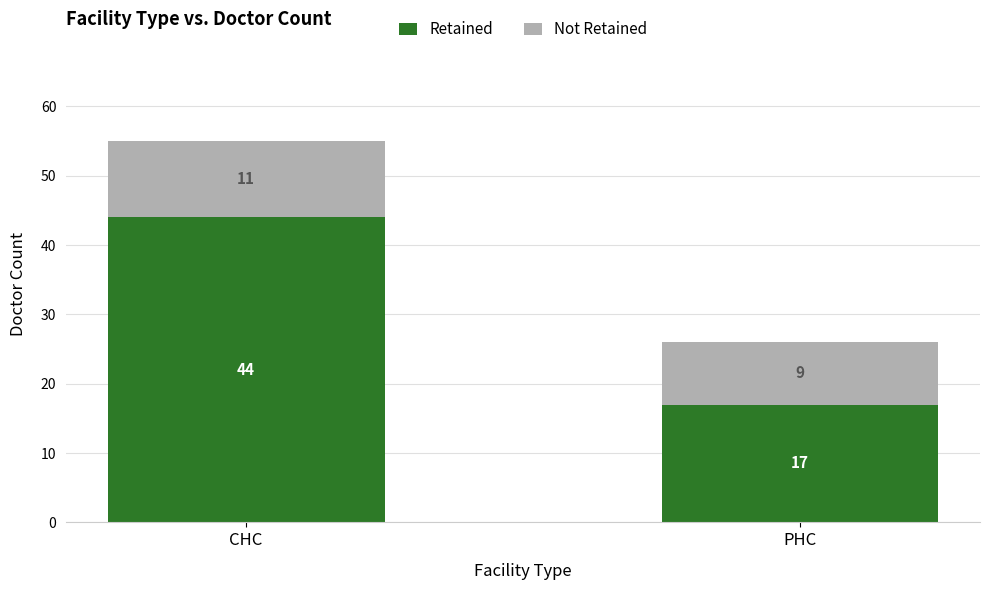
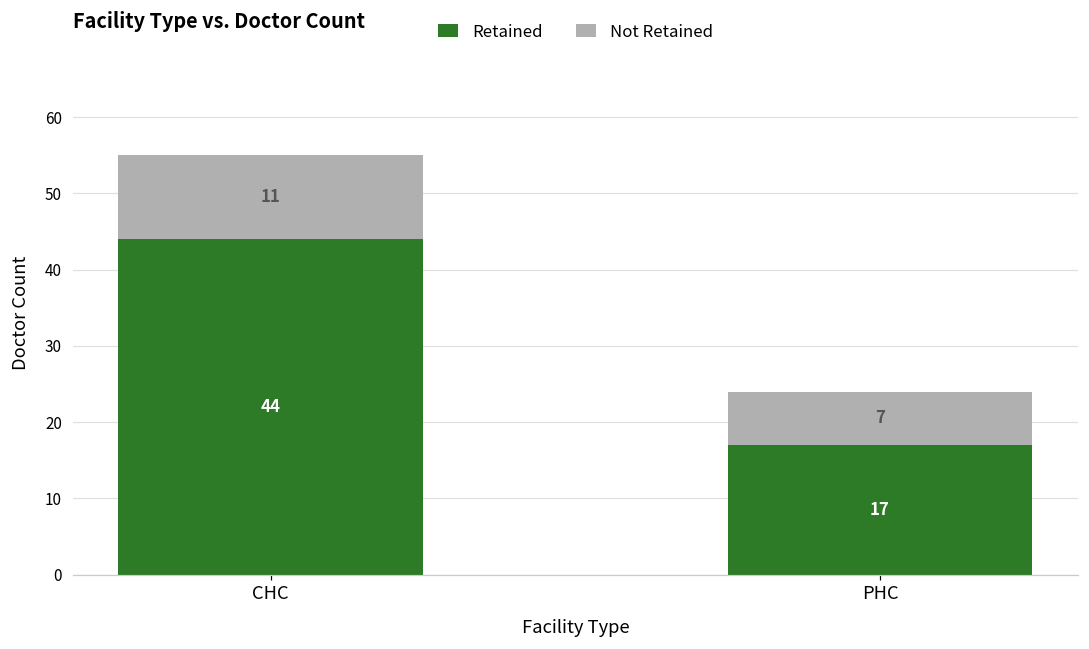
  {
    "Retained": {
      "CHC": 44,
      "PHC": 17
    },
    "Not Retained": {
      "CHC": 11,
-     "PHC": 9
+     "PHC": 7
    }
  }
